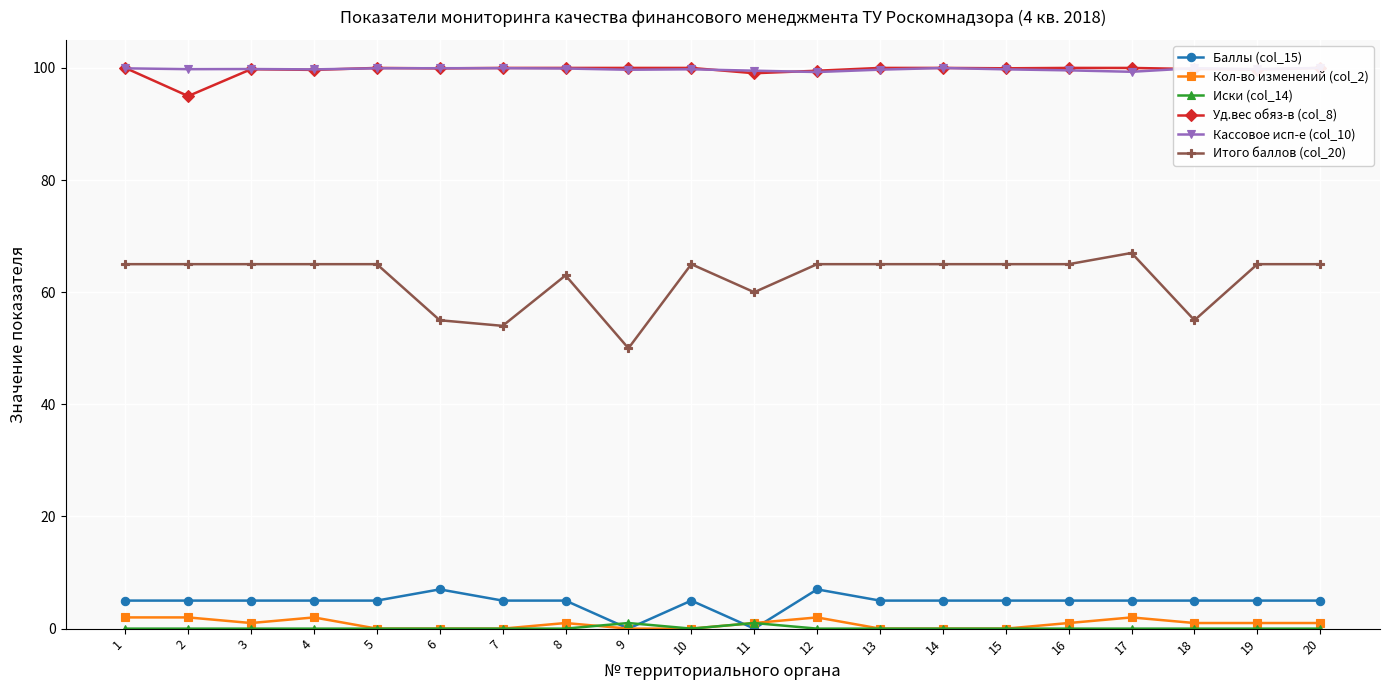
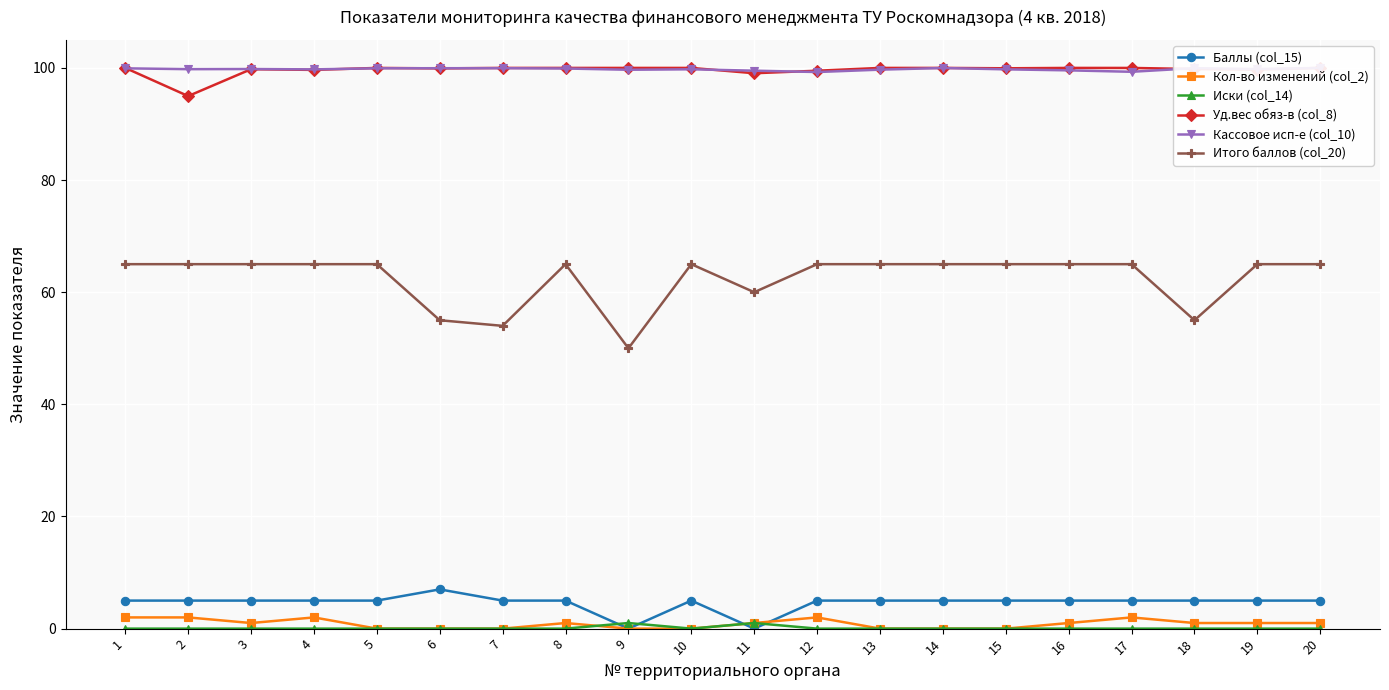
  {
    "Баллы (col_15)": {
      "1": 5,
      "2": 5,
      "3": 5,
      "4": 5,
      "5": 5,
      "6": 7,
      "7": 5,
      "8": 5,
      "10": 5,
      "11": 0,
-     "12": 7,
+     "12": 5,
      "13": 5,
      "14": 5,
      "15": 5,
      "16": 5,
      "17": 5,
      "18": 5,
      "19": 5,
      "20": 5
    },
    "Кол-во изменений (col_2)": {
      "1": 2,
      "2": 2,
      "3": 1,
      "4": 2,
      "8": 1,
      "12": 2,
      "16": 1,
      "17": 2,
      "18": 1,
      "19": 1,
      "20": 1
    },
    "Иски (col_14)": {
      "1": 0,
      "2": 0,
      "3": 0,
      "4": 0,
      "8": 0,
      "9": 1,
      "12": 0,
      "16": 0,
      "17": 0,
      "18": 0,
      "19": 0,
      "20": 0
    },
    "Уд.вес обяз-в (col_8)": {
      "2": 95,
      "17": 100
    },
    "Кассовое исп-е (col_10)": {
      "2": 100,
      "17": 99
    },
    "Итого баллов (col_20)": {
      "1": 65,
      "2": 65,
      "3": 65,
      "4": 65,
      "5": 65,
      "6": 55,
      "7": 54,
-     "8": 63,
+     "8": 65,
      "9": 50,
      "10": 65,
      "11": 60,
      "12": 65,
      "13": 65,
      "14": 65,
      "15": 65,
      "16": 65,
-     "17": 67,
+     "17": 65,
      "18": 55,
      "19": 65,
      "20": 65
    }
  }
